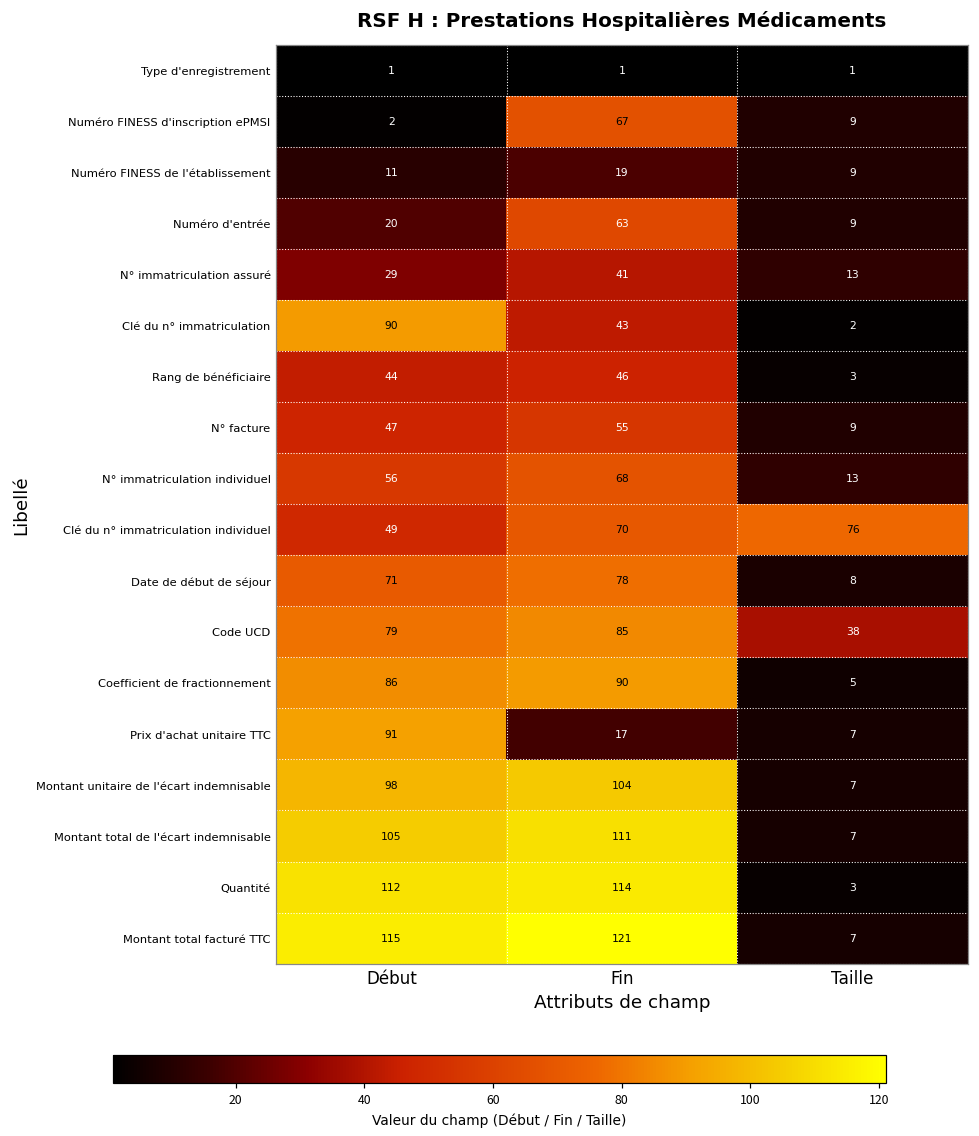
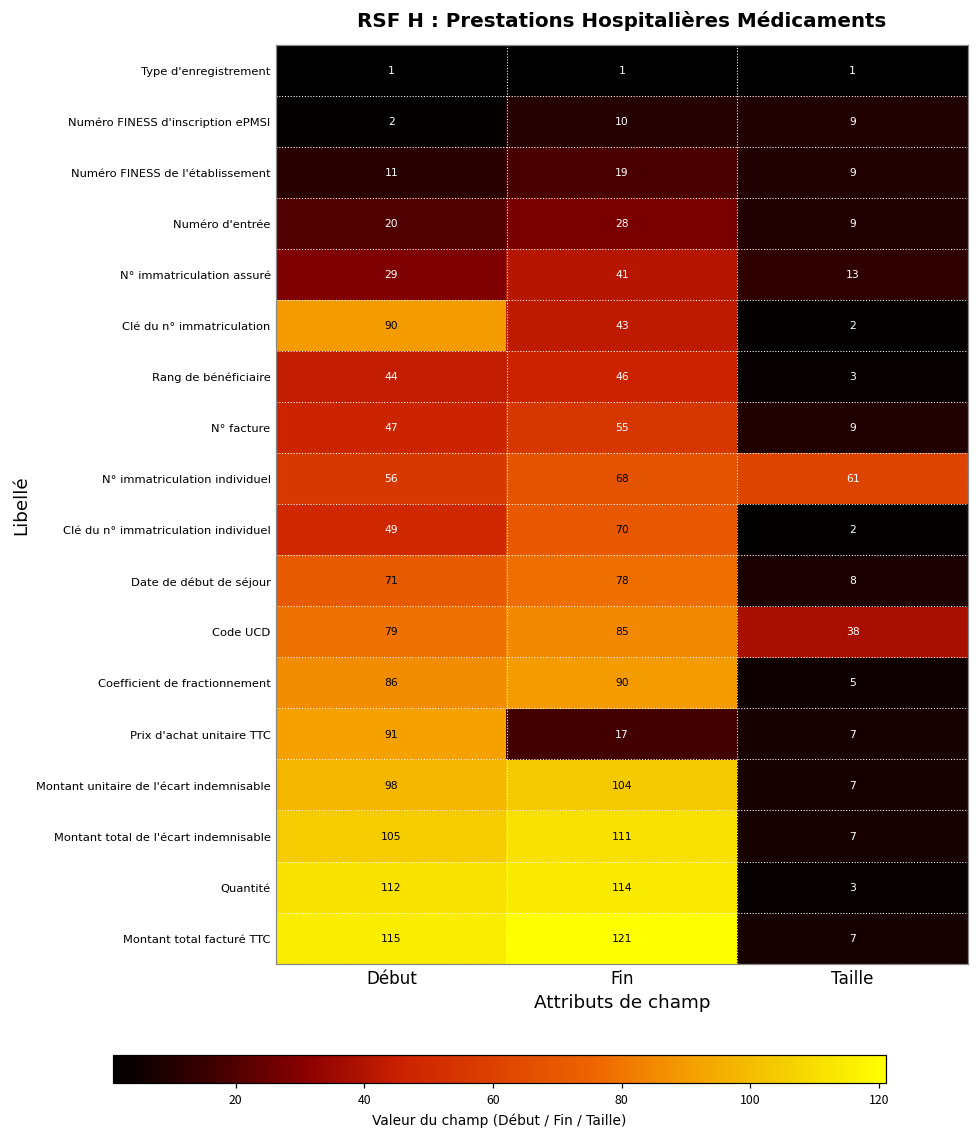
  {
    "Type d'enregistrement": {
      "Début": 1,
      "Fin": 1,
      "Taille": 1
    },
    "Numéro FINESS d'inscription ePMSI": {
      "Début": 2,
-     "Fin": 67,
+     "Fin": 10,
      "Taille": 9
    },
    "Numéro FINESS de l'établissement": {
      "Début": 11,
      "Fin": 19,
      "Taille": 9
    },
    "Numéro d'entrée": {
      "Début": 20,
-     "Fin": 63,
+     "Fin": 28,
      "Taille": 9
    },
    "N° immatriculation assuré": {
      "Début": 29,
      "Fin": 41,
      "Taille": 13
    },
    "Clé du n° immatriculation": {
      "Début": 90,
      "Fin": 43,
      "Taille": 2
    },
    "Rang de bénéficiaire": {
      "Début": 44,
      "Fin": 46,
      "Taille": 3
    },
    "N° facture": {
      "Début": 47,
      "Fin": 55,
      "Taille": 9
    },
    "N° immatriculation individuel": {
      "Début": 56,
      "Fin": 68,
-     "Taille": 13
+     "Taille": 61
    },
    "Clé du n° immatriculation individuel": {
      "Début": 49,
      "Fin": 70,
-     "Taille": 76
+     "Taille": 2
    },
    "Date de début de séjour": {
      "Début": 71,
      "Fin": 78,
      "Taille": 8
    },
    "Code UCD": {
      "Début": 79,
      "Fin": 85,
      "Taille": 38
    },
    "Coefficient de fractionnement": {
      "Début": 86,
      "Fin": 90,
      "Taille": 5
    },
    "Prix d'achat unitaire TTC": {
      "Début": 91,
      "Fin": 17,
      "Taille": 7
    },
    "Montant unitaire de l'écart indemnisable": {
      "Début": 98,
      "Fin": 104,
      "Taille": 7
    },
    "Montant total de l'écart indemnisable": {
      "Début": 105,
      "Fin": 111,
      "Taille": 7
    },
    "Quantité": {
      "Début": 112,
      "Fin": 114,
      "Taille": 3
    },
    "Montant total facturé TTC": {
      "Début": 115,
      "Fin": 121,
      "Taille": 7
    }
  }
